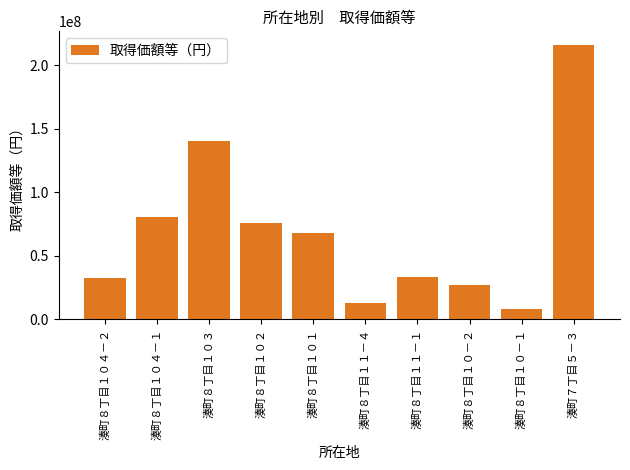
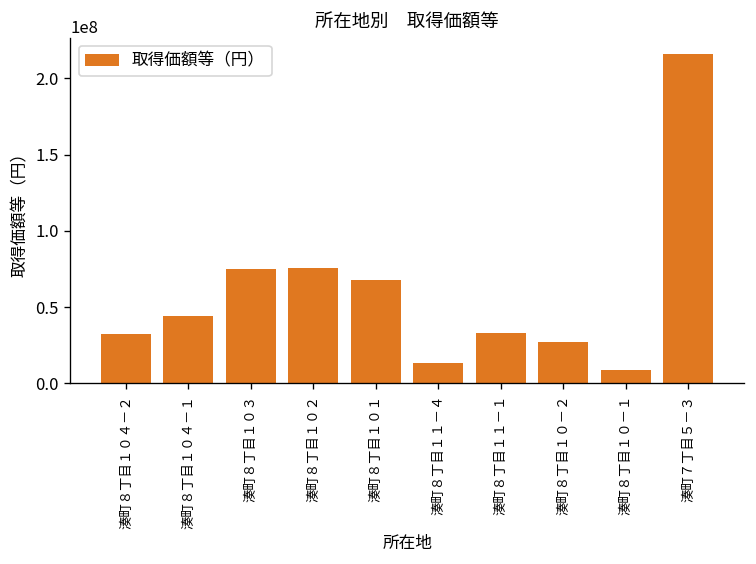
  {
    "湊町８丁目１０４－２": 32000000,
-   "湊町８丁目１０４－１": 81000000,
-   "湊町８丁目１０３": 140000000,
+   "湊町８丁目１０４－１": 44000000,
+   "湊町８丁目１０３": 75000000,
    "湊町８丁目１０２": 76000000,
    "湊町８丁目１０１": 68000000,
    "湊町８丁目１１－４": 13000000,
    "湊町８丁目１１－１": 33000000,
    "湊町８丁目１０－２": 27000000,
    "湊町８丁目１０－１": 9000000,
    "湊町７丁目５－３": 216000000
  }
